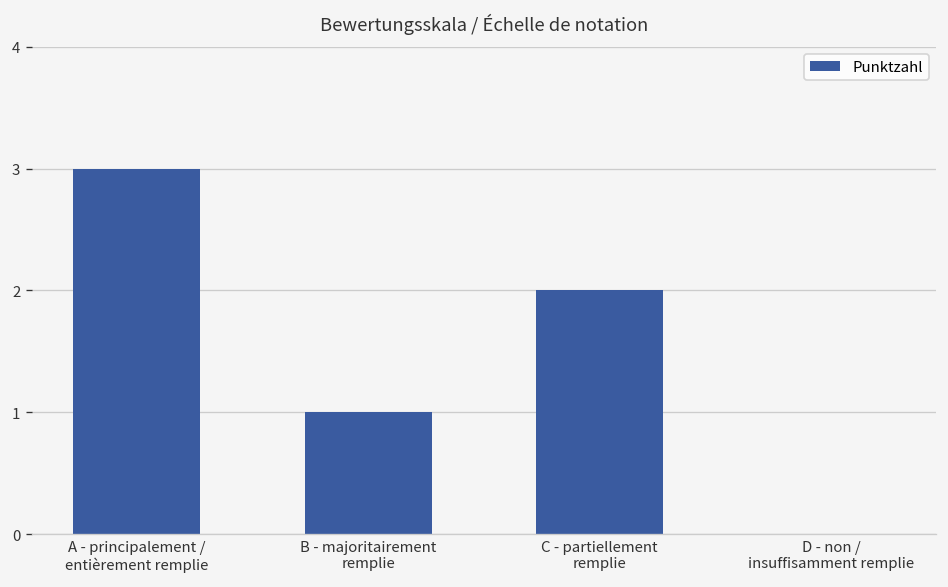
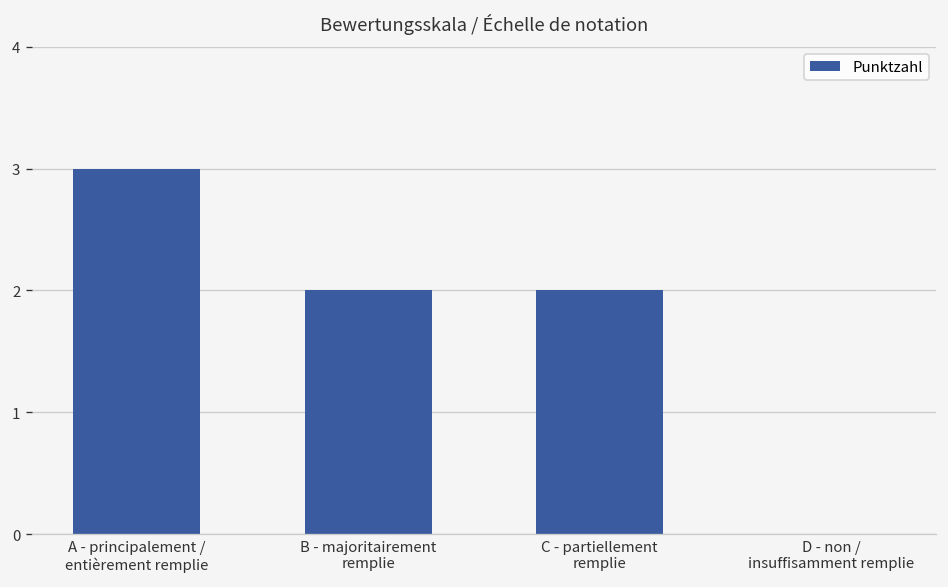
  {
    "A - principalement / entièrement remplie": 3,
-   "B - majoritairement remplie": 1,
+   "B - majoritairement remplie": 2,
    "C - partiellement remplie": 2,
    "D - non / insuffisamment remplie": 0
  }
